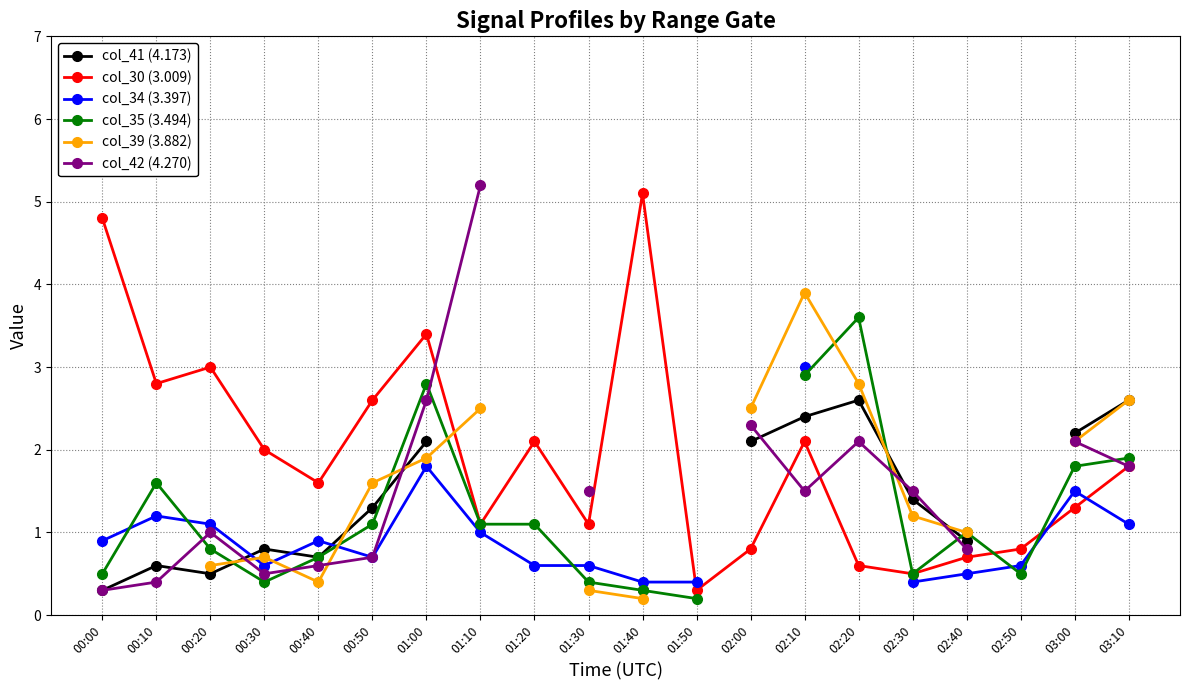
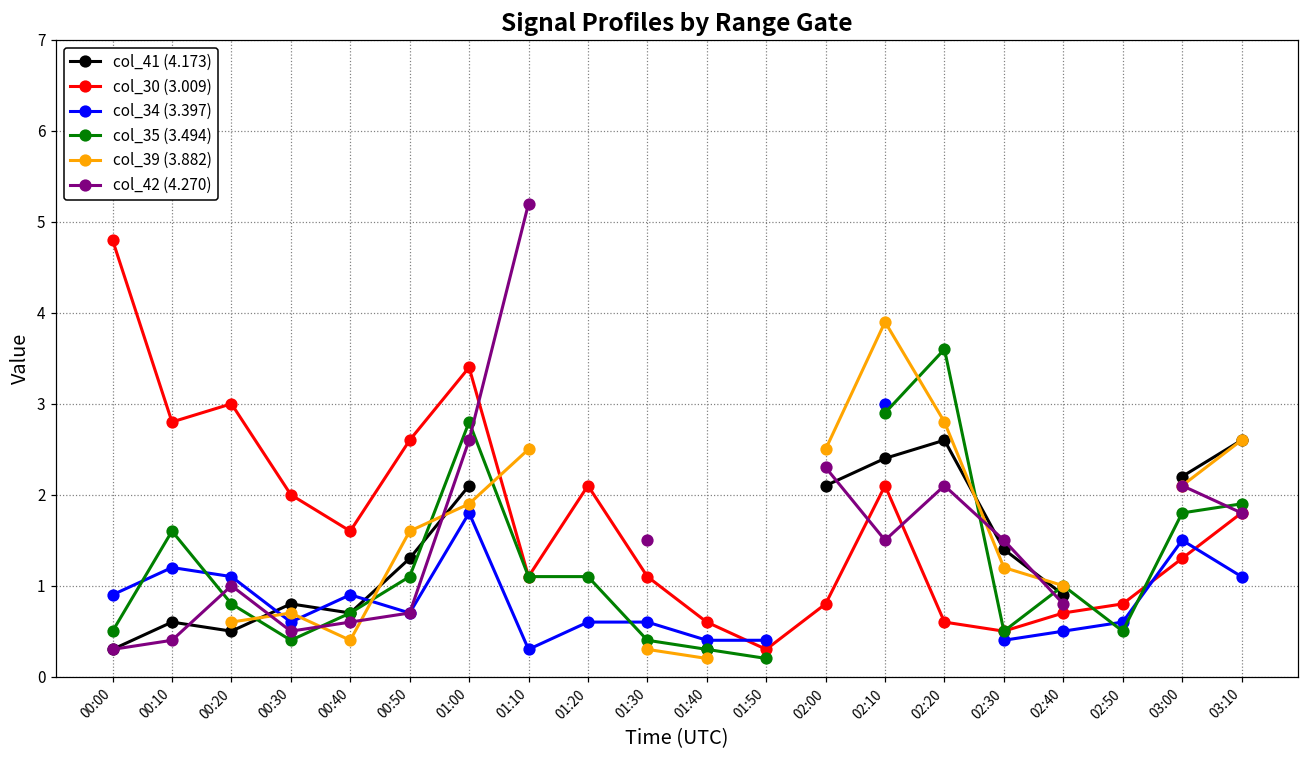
  {
    "col_41 (4.173)": {
      "00:10": 0.6,
      "00:20": 0.5,
      "00:30": 0.8,
      "00:50": 1.3,
      "01:00": 2.1,
      "02:00": 2.1,
      "02:10": 2.4,
      "02:20": 2.6,
      "02:30": 1.4,
      "02:40": 0.9,
      "03:00": 2.2
    },
    "col_30 (3.009)": {
      "00:00": 4.8,
      "00:10": 2.8,
      "00:20": 3.0,
      "00:30": 2.0,
      "00:40": 1.6,
      "00:50": 2.6,
      "01:00": 3.4,
      "01:20": 2.1,
      "01:30": 1.1,
-     "01:40": 5.1,
+     "01:40": 0.6,
      "01:50": 0.3,
      "02:00": 0.8,
      "02:10": 2.1,
      "02:20": 0.6,
      "02:40": 0.7,
      "02:50": 0.8,
      "03:00": 1.3
    },
    "col_34 (3.397)": {
      "00:00": 0.9,
      "00:10": 1.2,
      "00:20": 1.1,
      "00:30": 0.6,
      "00:40": 0.9,
      "01:00": 1.8,
-     "01:10": 1.0,
+     "01:10": 0.3,
      "01:20": 0.6,
      "01:30": 0.6,
      "01:40": 0.4,
      "01:50": 0.4,
      "02:10": 3.0,
      "02:30": 0.4,
      "02:40": 0.5,
      "02:50": 0.6,
      "03:00": 1.5,
      "03:10": 1.1
    },
    "col_35 (3.494)": {
      "00:00": 0.5,
      "00:10": 1.6,
      "00:20": 0.8,
      "00:30": 0.4,
      "00:50": 1.1,
      "01:00": 2.8,
      "01:20": 1.1,
      "01:30": 0.4,
      "01:50": 0.2,
      "02:10": 2.9,
      "02:20": 3.6,
      "02:50": 0.5,
      "03:00": 1.8,
      "03:10": 1.9
    },
    "col_39 (3.882)": {
      "00:20": 0.6,
      "00:30": 0.7,
      "00:40": 0.4,
      "00:50": 1.6,
      "01:00": 1.9,
      "01:10": 2.5,
      "01:30": 0.3,
      "01:40": 0.2,
      "02:00": 2.5,
      "02:10": 3.9,
      "02:20": 2.8,
      "02:30": 1.2
    },
    "col_42 (4.270)": {
      "00:10": 0.4,
      "00:20": 1.0,
      "00:30": 0.5,
      "00:40": 0.6,
      "01:00": 2.6,
      "01:10": 5.2,
      "01:30": 1.5,
      "02:00": 2.3,
      "02:10": 1.5,
      "02:20": 2.1,
      "02:30": 1.5,
      "02:40": 0.8
    }
  }
